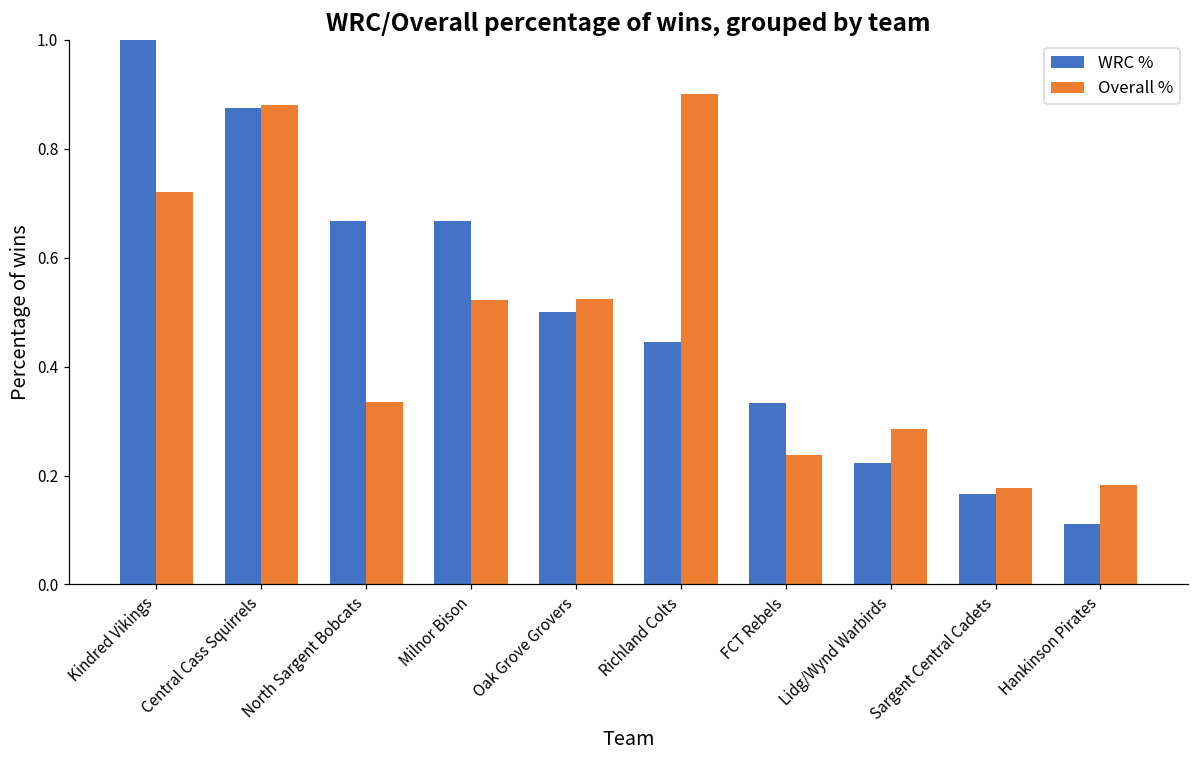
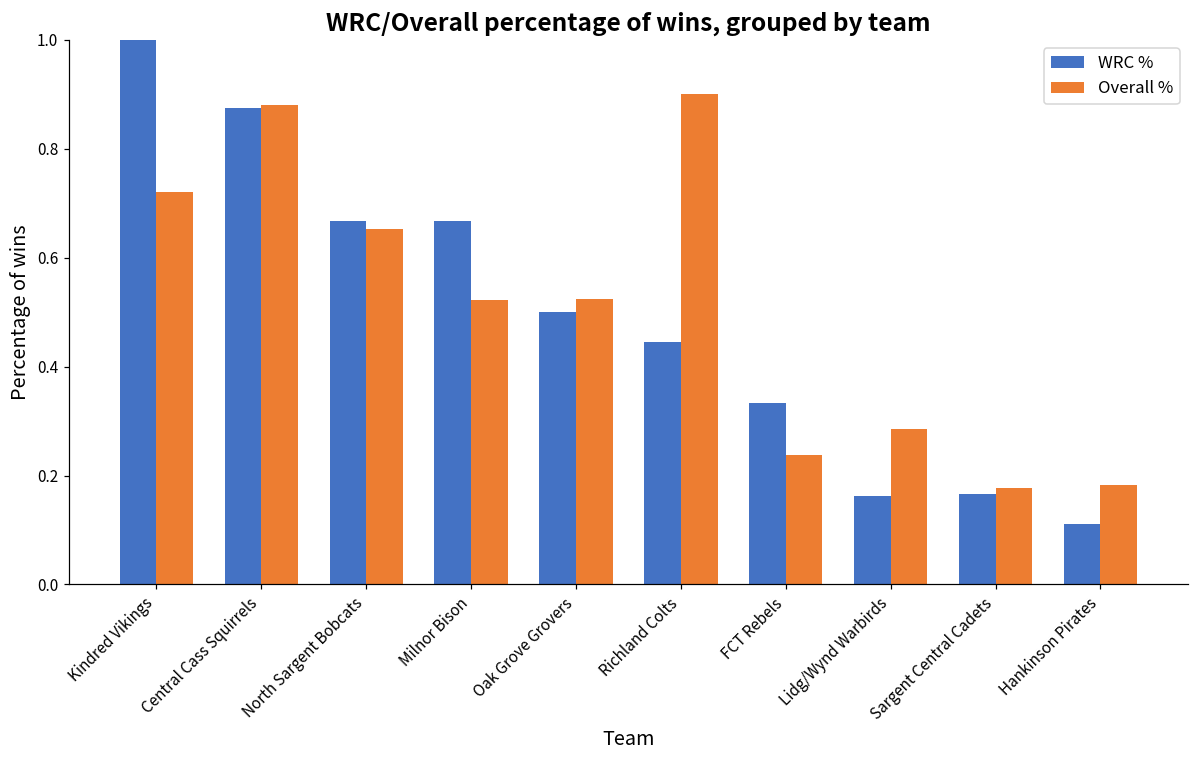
  {
    "WRC %": {
      "Kindred Vikings": 1.00,
      "Central Cass Squirrels": 0.88,
      "North Sargent Bobcats": 0.67,
      "Milnor Bison": 0.67,
      "Oak Grove Grovers": 0.50,
      "Richland Colts": 0.44,
      "FCT Rebels": 0.33,
-     "Lidg/Wynd Warbirds": 0.22,
+     "Lidg/Wynd Warbirds": 0.16,
      "Sargent Central Cadets": 0.17,
      "Hankinson Pirates": 0.11
    },
    "Overall %": {
      "Kindred Vikings": 0.72,
      "Central Cass Squirrels": 0.88,
-     "North Sargent Bobcats": 0.34,
+     "North Sargent Bobcats": 0.65,
      "Milnor Bison": 0.52,
      "Oak Grove Grovers": 0.52,
      "Richland Colts": 0.90,
      "FCT Rebels": 0.24,
      "Lidg/Wynd Warbirds": 0.29,
      "Sargent Central Cadets": 0.18,
      "Hankinson Pirates": 0.18
    }
  }
